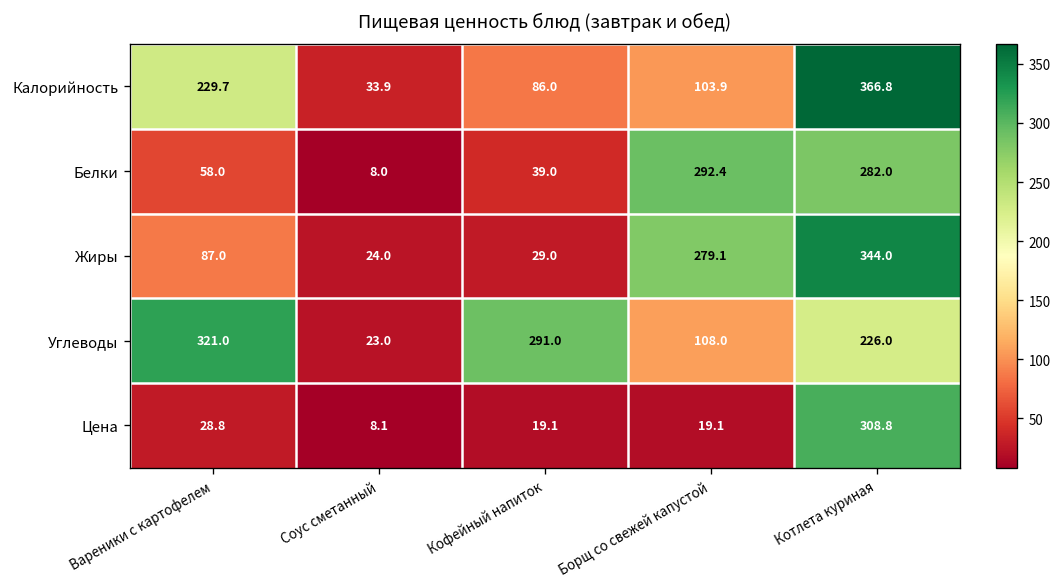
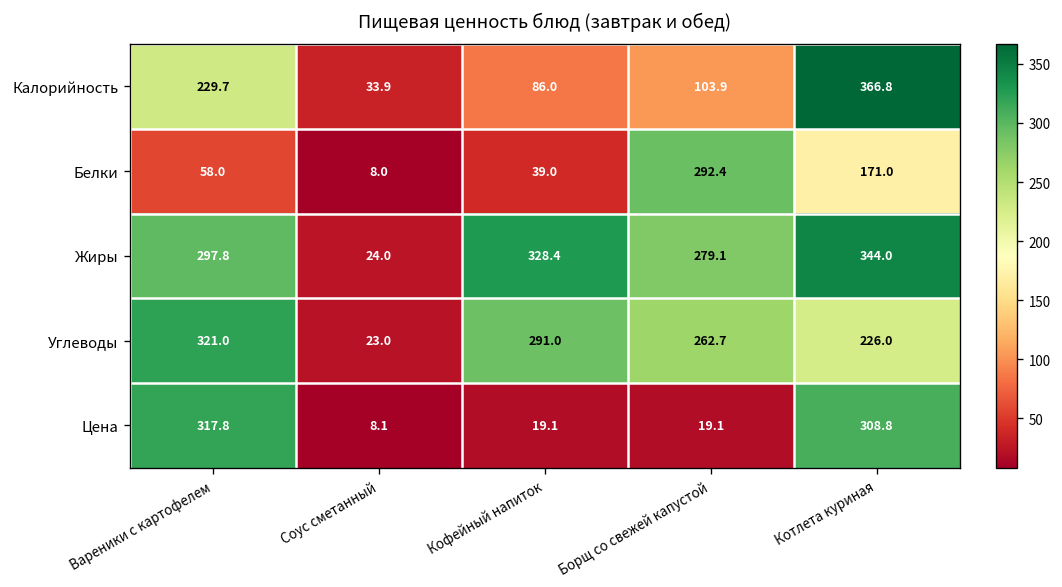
  {
    "Калорийность": {
      "Вареники с картофелем": 229.7,
      "Соус сметанный": 33.9,
      "Кофейный напиток": 86.0,
      "Борщ со свежей капустой": 103.9,
      "Котлета куриная": 366.8
    },
    "Белки": {
      "Вареники с картофелем": 58.0,
      "Соус сметанный": 8.0,
      "Кофейный напиток": 39.0,
      "Борщ со свежей капустой": 292.4,
-     "Котлета куриная": 282.0
+     "Котлета куриная": 171.0
    },
    "Жиры": {
-     "Вареники с картофелем": 87.0,
+     "Вареники с картофелем": 297.8,
      "Соус сметанный": 24.0,
-     "Кофейный напиток": 29.0,
+     "Кофейный напиток": 328.4,
      "Борщ со свежей капустой": 279.1,
      "Котлета куриная": 344.0
    },
    "Углеводы": {
      "Вареники с картофелем": 321.0,
      "Соус сметанный": 23.0,
      "Кофейный напиток": 291.0,
-     "Борщ со свежей капустой": 108.0,
+     "Борщ со свежей капустой": 262.7,
      "Котлета куриная": 226.0
    },
    "Цена": {
-     "Вареники с картофелем": 28.8,
+     "Вареники с картофелем": 317.8,
      "Соус сметанный": 8.1,
      "Кофейный напиток": 19.1,
      "Борщ со свежей капустой": 19.1,
      "Котлета куриная": 308.8
    }
  }
